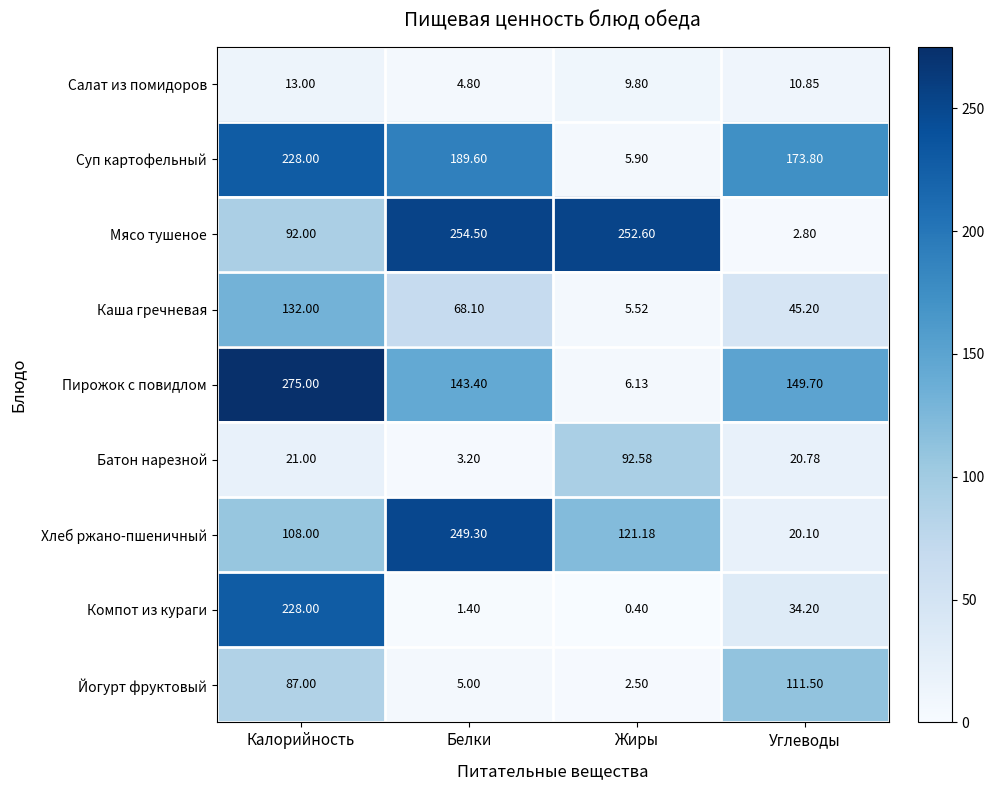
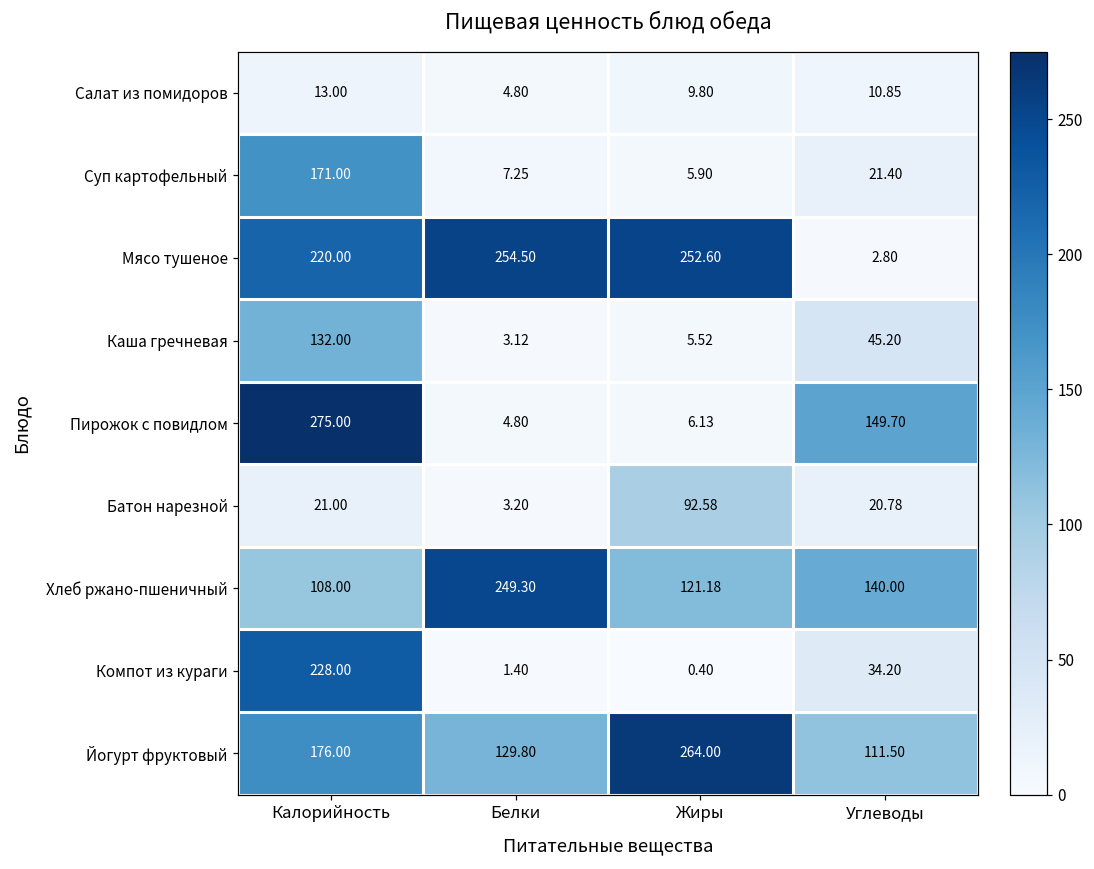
  {
    "Салат из помидоров": {
      "Калорийность": 13.00,
      "Белки": 4.80,
      "Жиры": 9.80,
      "Углеводы": 10.85
    },
    "Суп картофельный": {
-     "Калорийность": 228.00,
-     "Белки": 189.60,
+     "Калорийность": 171.00,
+     "Белки": 7.25,
      "Жиры": 5.90,
-     "Углеводы": 173.80
+     "Углеводы": 21.40
    },
    "Мясо тушеное": {
-     "Калорийность": 92.00,
+     "Калорийность": 220.00,
      "Белки": 254.50,
      "Жиры": 252.60,
      "Углеводы": 2.80
    },
    "Каша гречневая": {
      "Калорийность": 132.00,
-     "Белки": 68.10,
+     "Белки": 3.12,
      "Жиры": 5.52,
      "Углеводы": 45.20
    },
    "Пирожок с повидлом": {
      "Калорийность": 275.00,
-     "Белки": 143.40,
+     "Белки": 4.80,
      "Жиры": 6.13,
      "Углеводы": 149.70
    },
    "Батон нарезной": {
      "Калорийность": 21.00,
      "Белки": 3.20,
      "Жиры": 92.58,
      "Углеводы": 20.78
    },
    "Хлеб ржано-пшеничный": {
      "Калорийность": 108.00,
      "Белки": 249.30,
      "Жиры": 121.18,
-     "Углеводы": 20.10
+     "Углеводы": 140.00
    },
    "Компот из кураги": {
      "Калорийность": 228.00,
      "Белки": 1.40,
      "Жиры": 0.40,
      "Углеводы": 34.20
    },
    "Йогурт фруктовый": {
-     "Калорийность": 87.00,
-     "Белки": 5.00,
-     "Жиры": 2.50,
+     "Калорийность": 176.00,
+     "Белки": 129.80,
+     "Жиры": 264.00,
      "Углеводы": 111.50
    }
  }
